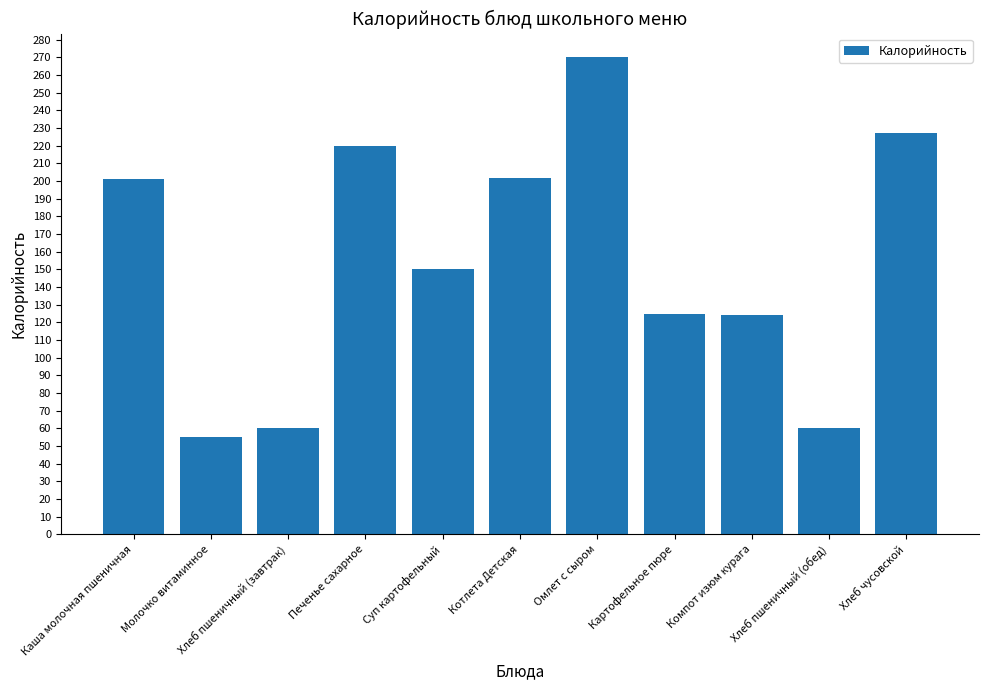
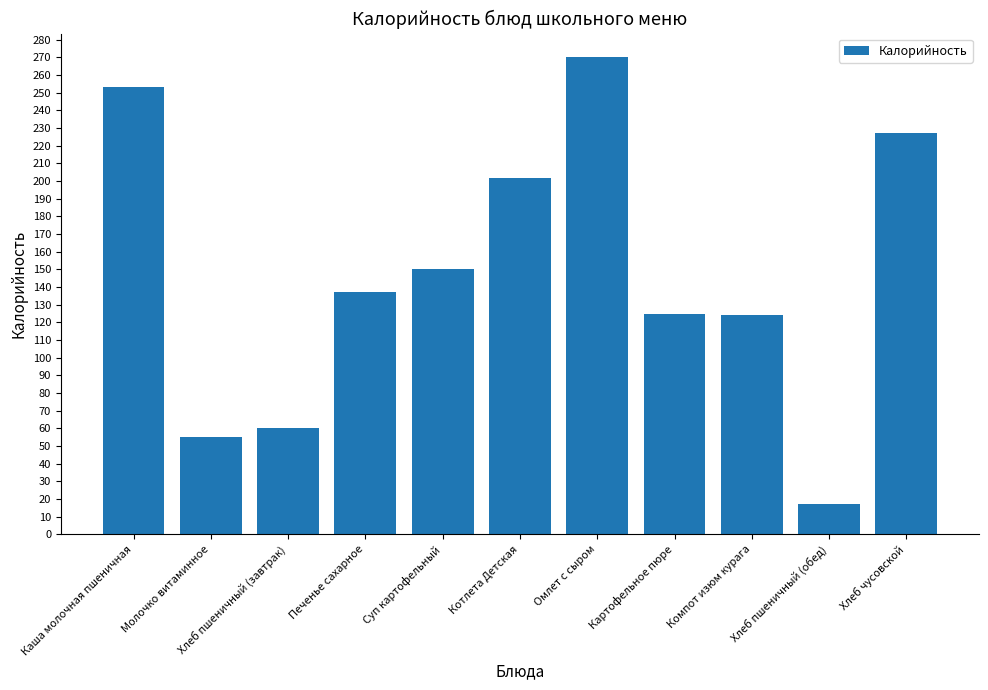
  {
-   "Каша молочная пшеничная": 201,
+   "Каша молочная пшеничная": 253,
    "Молочко витаминное": 55,
    "Хлеб пшеничный (завтрак)": 60,
-   "Печенье сахарное": 220,
+   "Печенье сахарное": 137,
    "Суп картофельный": 150,
    "Котлета Детская": 202,
    "Омлет с сыром": 270,
    "Картофельное пюре": 125,
    "Компот изюм курага": 124,
-   "Хлеб пшеничный (обед)": 60,
+   "Хлеб пшеничный (обед)": 17,
    "Хлеб чусовской": 227
  }
